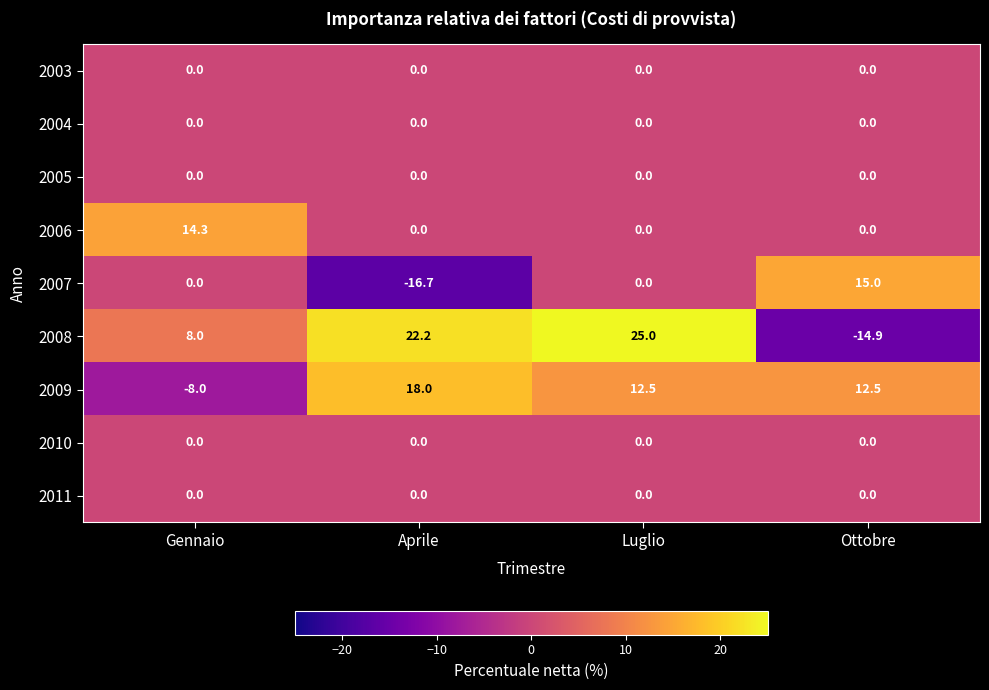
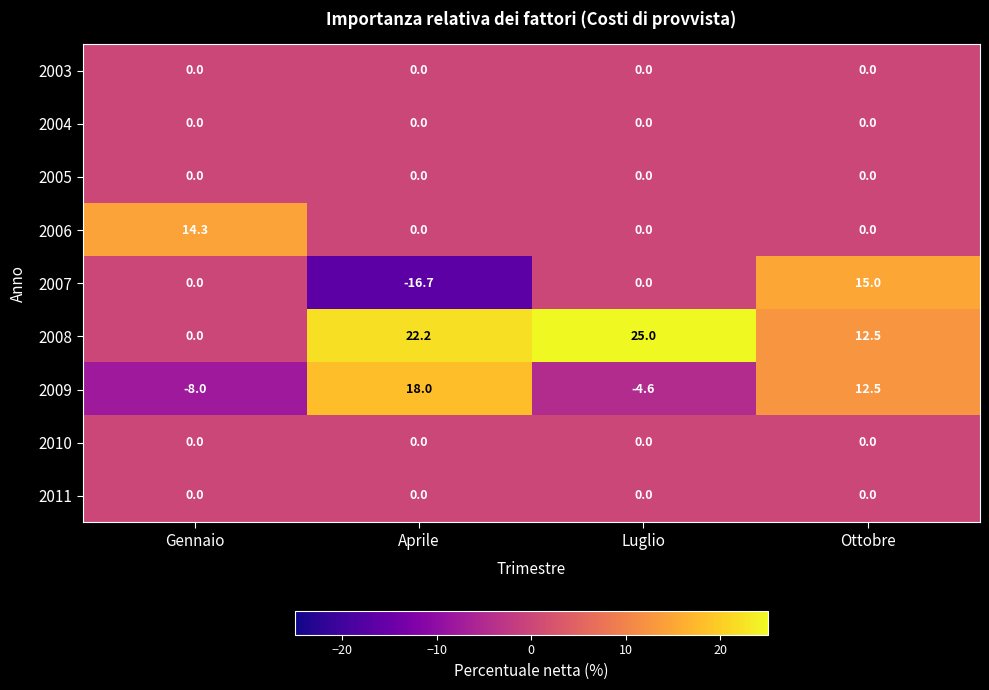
  {
    "2003": {
      "Gennaio": 0.0,
      "Aprile": 0.0,
      "Luglio": 0.0,
      "Ottobre": 0.0
    },
    "2004": {
      "Gennaio": 0.0,
      "Aprile": 0.0,
      "Luglio": 0.0,
      "Ottobre": 0.0
    },
    "2005": {
      "Gennaio": 0.0,
      "Aprile": 0.0,
      "Luglio": 0.0,
      "Ottobre": 0.0
    },
    "2006": {
      "Gennaio": 14.3,
      "Aprile": 0.0,
      "Luglio": 0.0,
      "Ottobre": 0.0
    },
    "2007": {
      "Gennaio": 0.0,
      "Aprile": -16.7,
      "Luglio": 0.0,
      "Ottobre": 15.0
    },
    "2008": {
-     "Gennaio": 8.0,
+     "Gennaio": 0.0,
      "Aprile": 22.2,
      "Luglio": 25.0,
-     "Ottobre": -14.9
+     "Ottobre": 12.5
    },
    "2009": {
      "Gennaio": -8.0,
      "Aprile": 18.0,
-     "Luglio": 12.5,
+     "Luglio": -4.6,
      "Ottobre": 12.5
    },
    "2010": {
      "Gennaio": 0.0,
      "Aprile": 0.0,
      "Luglio": 0.0,
      "Ottobre": 0.0
    },
    "2011": {
      "Gennaio": 0.0,
      "Aprile": 0.0,
      "Luglio": 0.0,
      "Ottobre": 0.0
    }
  }
